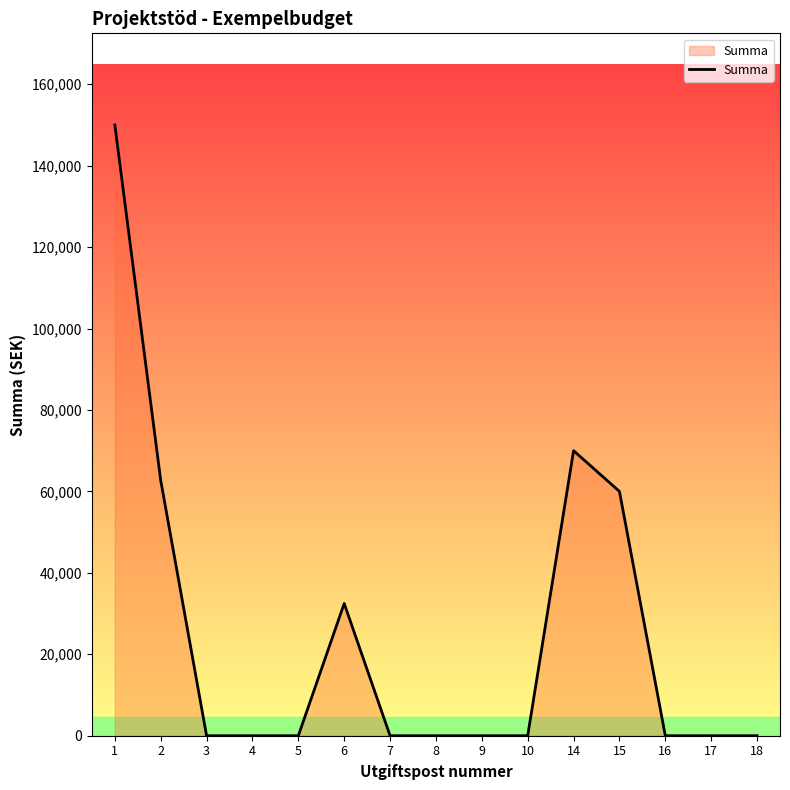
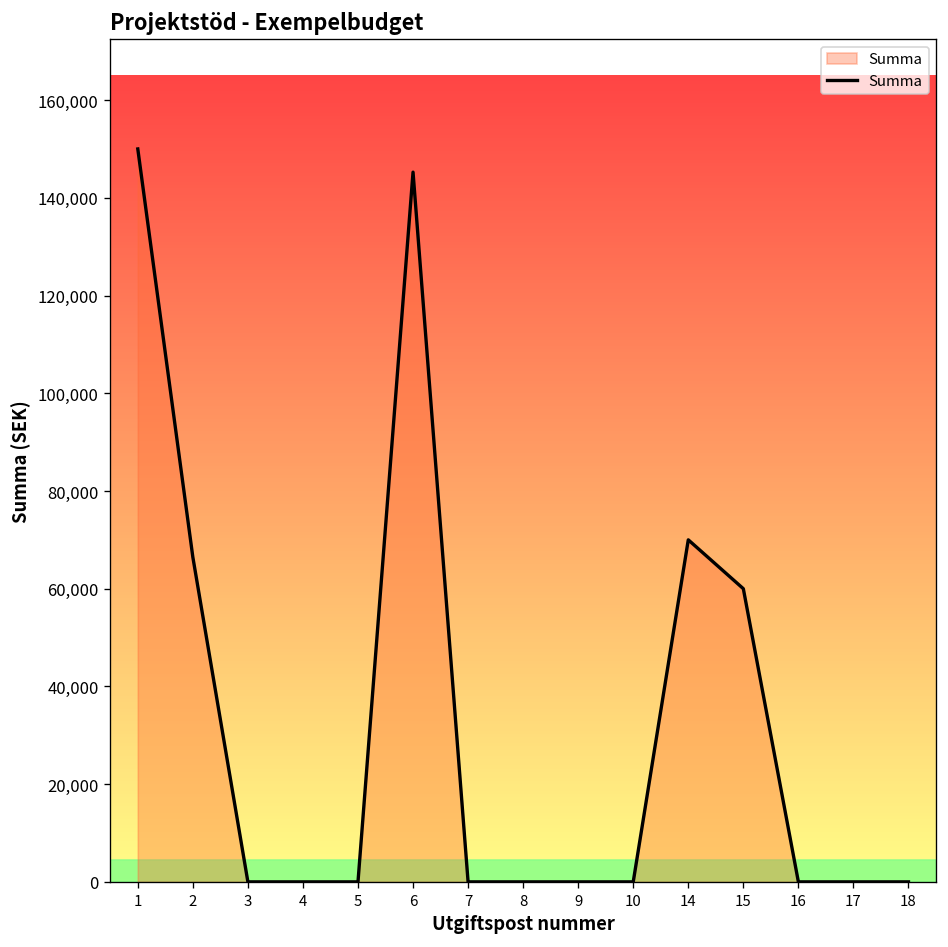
  {
    "1": "150,000",
-   "2": "63,000",
-   "6": "32,000",
+   "2": "66,000",
+   "6": "145,000",
    "14": "70,000",
    "15": "60,000"
  }
